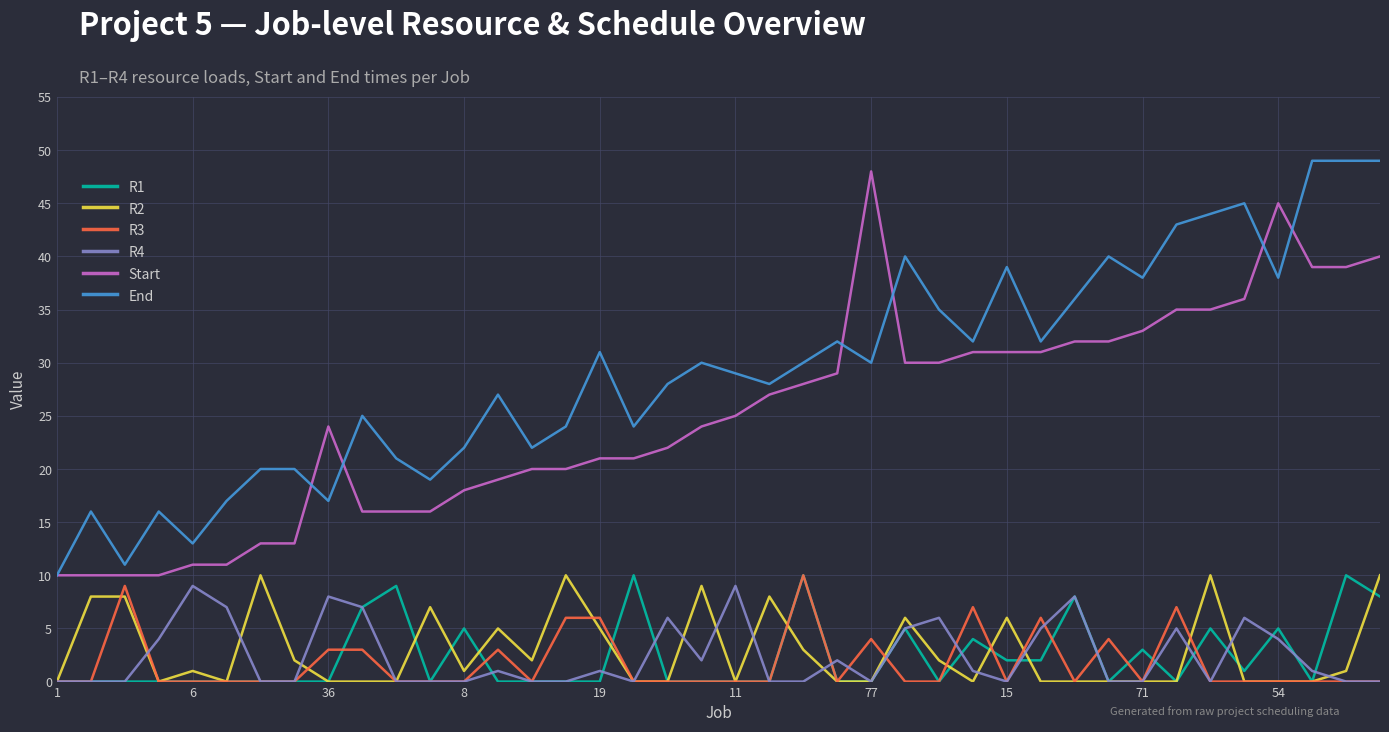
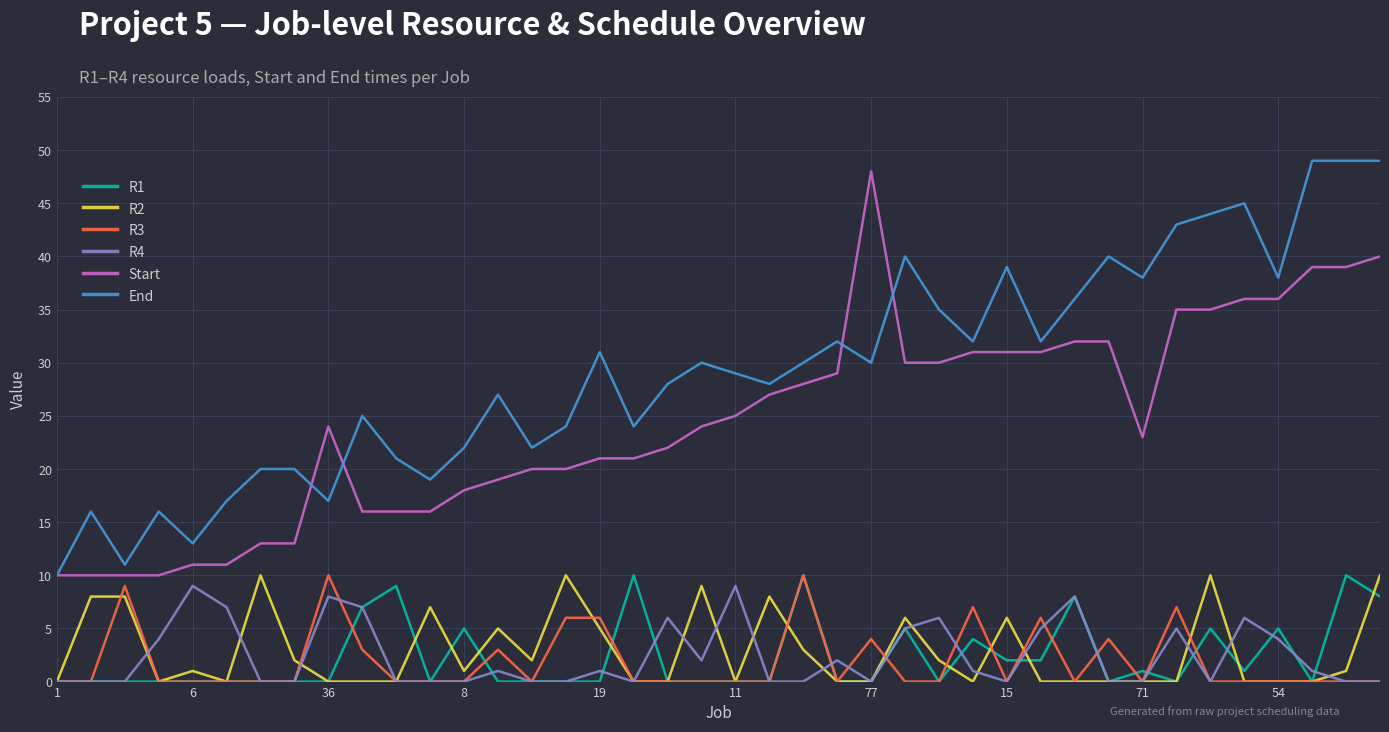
  {
    "R1": {
      "8": 5,
-     "71": 3,
+     "71": 1,
      "54": 5
    },
    "R2": {
      "8": 1
    },
    "R3": {
-     "36": 3,
+     "36": 10,
      "77": 4
    },
    "R4": {
      "36": 8,
      "54": 4
    },
    "Start": {
      "36": 24,
      "8": 18,
      "77": 48,
-     "71": 33,
-     "54": 45
+     "71": 23,
+     "54": 36
    },
    "End": {
      "36": 17,
      "8": 22,
      "77": 30,
      "71": 38,
      "54": 38
    }
  }
